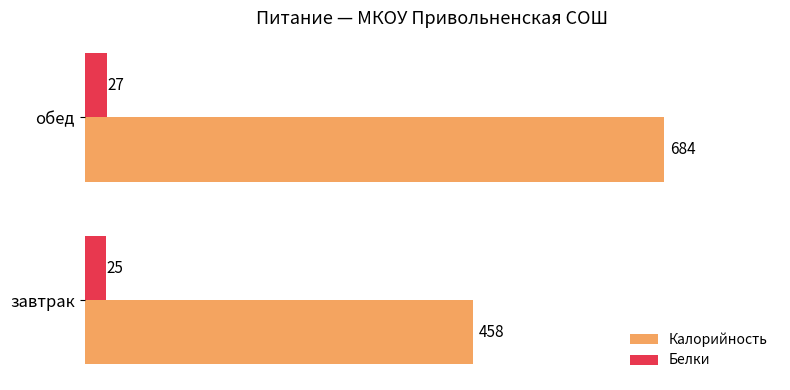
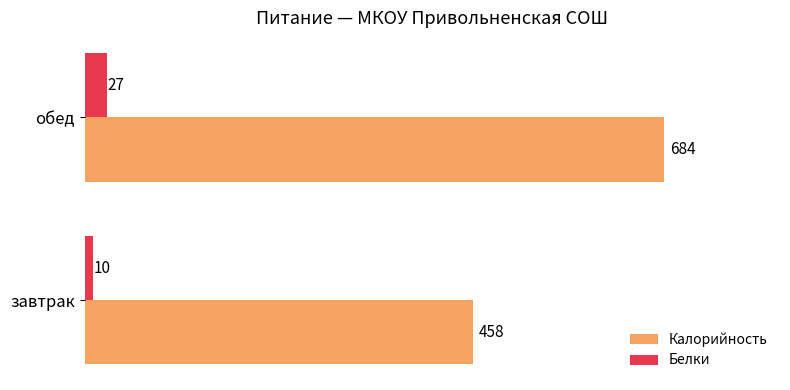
  {
    "Калорийность": {
      "обед": 684,
      "завтрак": 458
    },
    "Белки": {
      "обед": 27,
-     "завтрак": 25
+     "завтрак": 10
    }
  }
